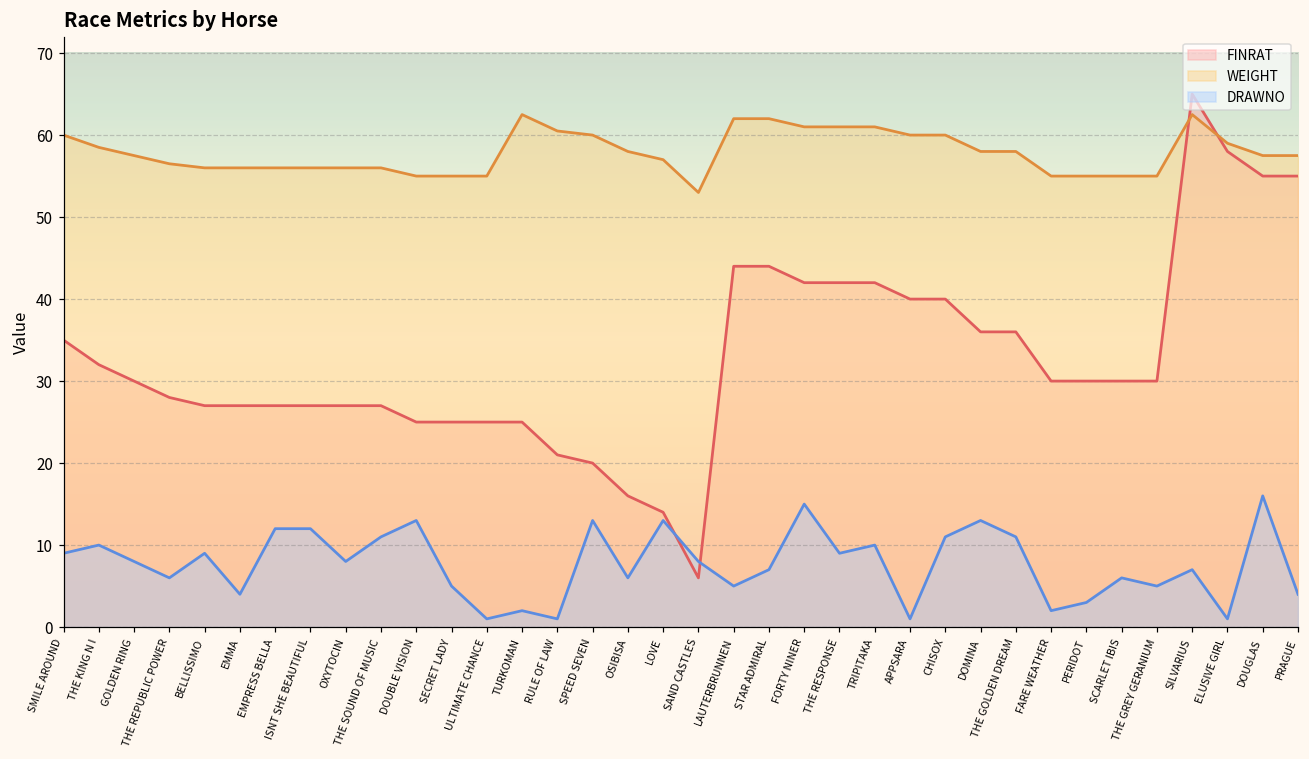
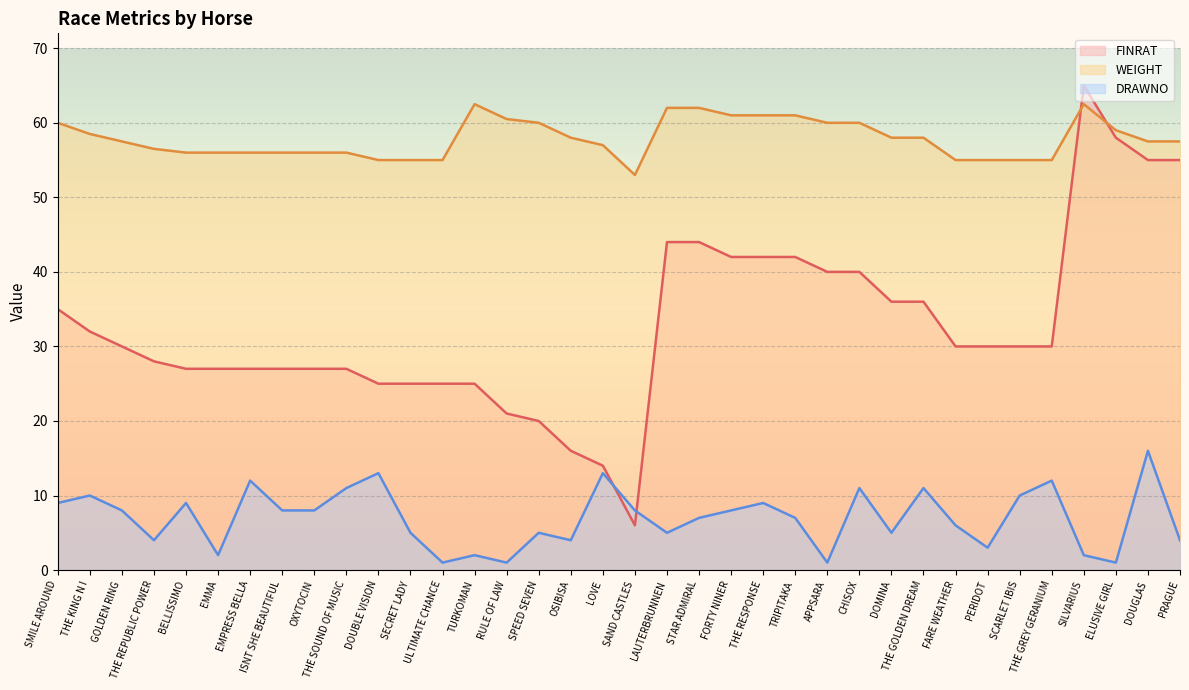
  {
    "DRAWNO": {
      "SMILE AROUND": 9,
      "THE KING N I": 10,
      "GOLDEN RING": 8,
-     "THE REPUBLIC POWER": 6,
+     "THE REPUBLIC POWER": 4,
      "BELLISSIMO": 9,
-     "EMMA": 4,
+     "EMMA": 2,
      "EMPRESS BELLA": 12,
-     "ISNT SHE BEAUTIFUL": 12,
+     "ISNT SHE BEAUTIFUL": 8,
      "OXYTOCIN": 8,
      "THE SOUND OF MUSIC": 11,
      "DOUBLE VISION": 13,
      "SECRET LADY": 5,
      "ULTIMATE CHANCE": 1,
      "TURKOMAN": 2,
      "RULE OF LAW": 1,
-     "SPEED SEVEN": 13,
-     "OSIBISA": 6,
+     "SPEED SEVEN": 5,
+     "OSIBISA": 4,
      "LOVE": 13,
      "SAND CASTLES": 8,
      "LAUTERBRUNNEN": 5,
      "STAR ADMIRAL": 7,
-     "FORTY NINER": 15,
+     "FORTY NINER": 8,
      "THE RESPONSE": 9,
-     "TRIPITAKA": 10,
+     "TRIPITAKA": 7,
      "APPSARA": 1,
      "CHISOX": 11,
-     "DOMINA": 13,
+     "DOMINA": 5,
      "THE GOLDEN DREAM": 11,
-     "FARE WEATHER": 2,
+     "FARE WEATHER": 6,
      "PERIDOT": 3,
-     "SCARLET IBIS": 6,
-     "THE GREY GERANIUM": 5,
-     "SILVARIUS": 7,
+     "SCARLET IBIS": 10,
+     "THE GREY GERANIUM": 12,
+     "SILVARIUS": 2,
      "ELUSIVE GIRL": 1,
      "DOUGLAS": 16,
      "PRAGUE": 4
    }
  }
